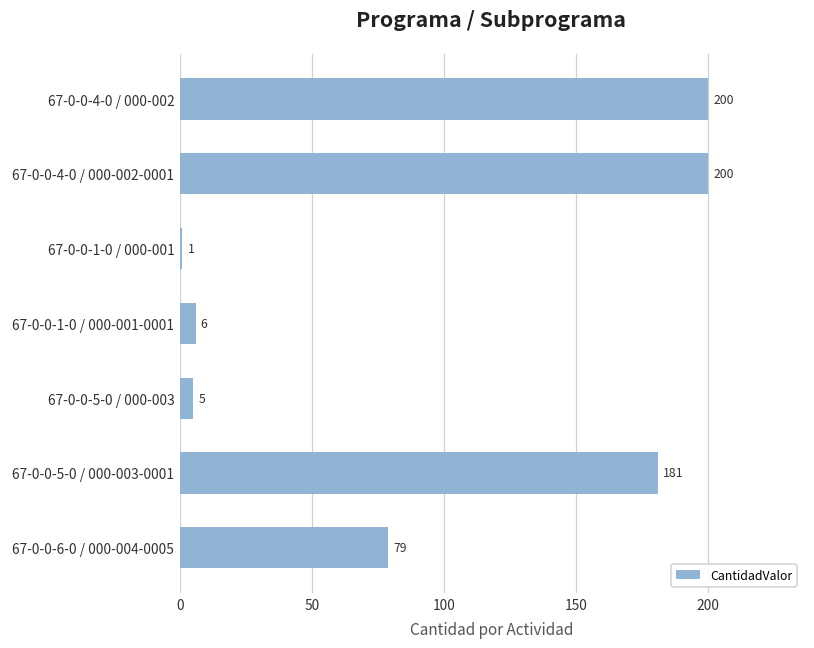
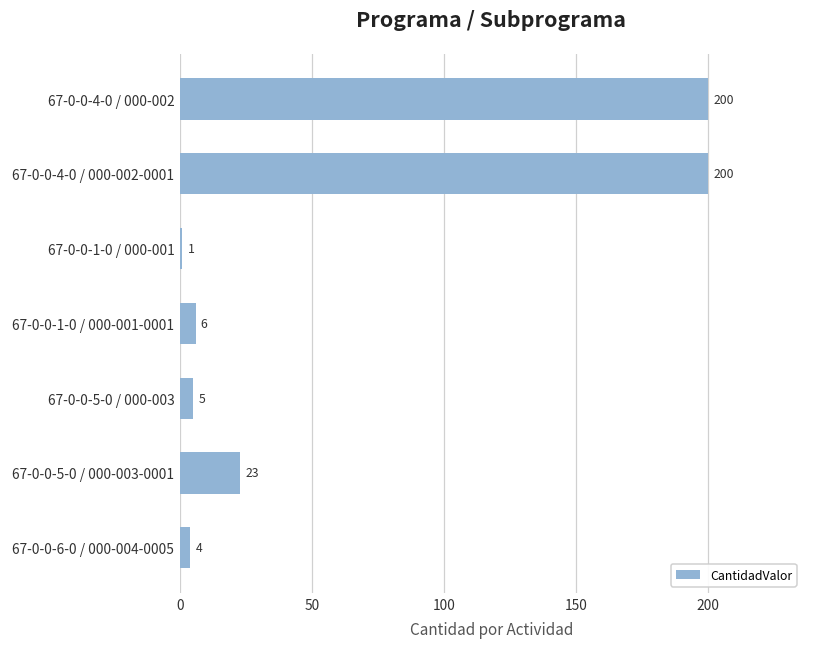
  {
    "67-0-0-4-0 / 000-002": 200,
    "67-0-0-4-0 / 000-002-0001": 200,
    "67-0-0-1-0 / 000-001": 1,
    "67-0-0-1-0 / 000-001-0001": 6,
    "67-0-0-5-0 / 000-003": 5,
-   "67-0-0-5-0 / 000-003-0001": 181,
-   "67-0-0-6-0 / 000-004-0005": 79
+   "67-0-0-5-0 / 000-003-0001": 23,
+   "67-0-0-6-0 / 000-004-0005": 4
  }
